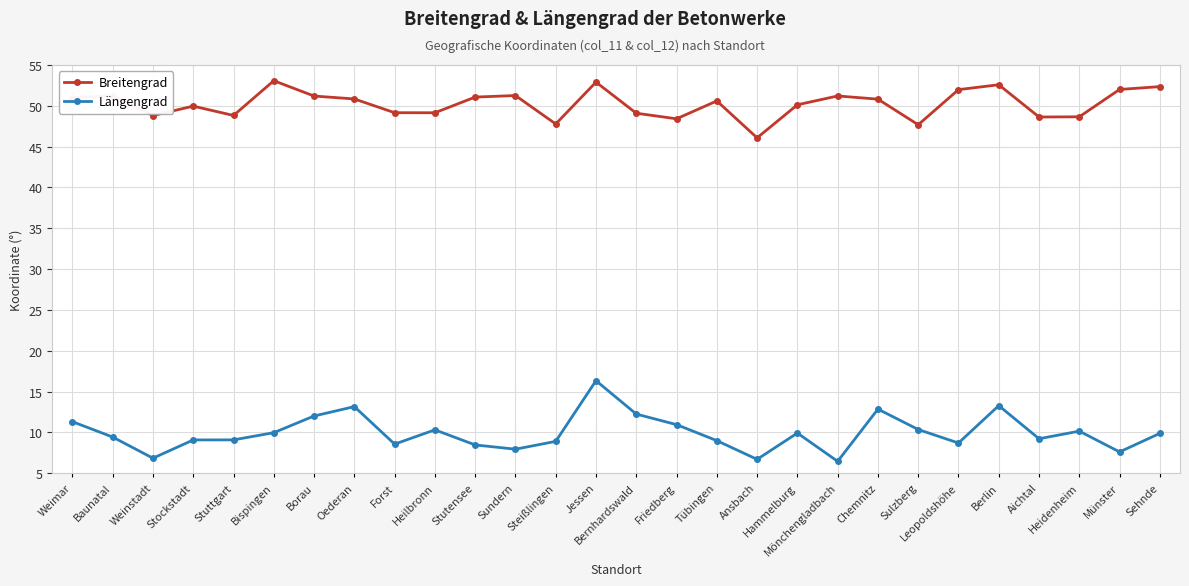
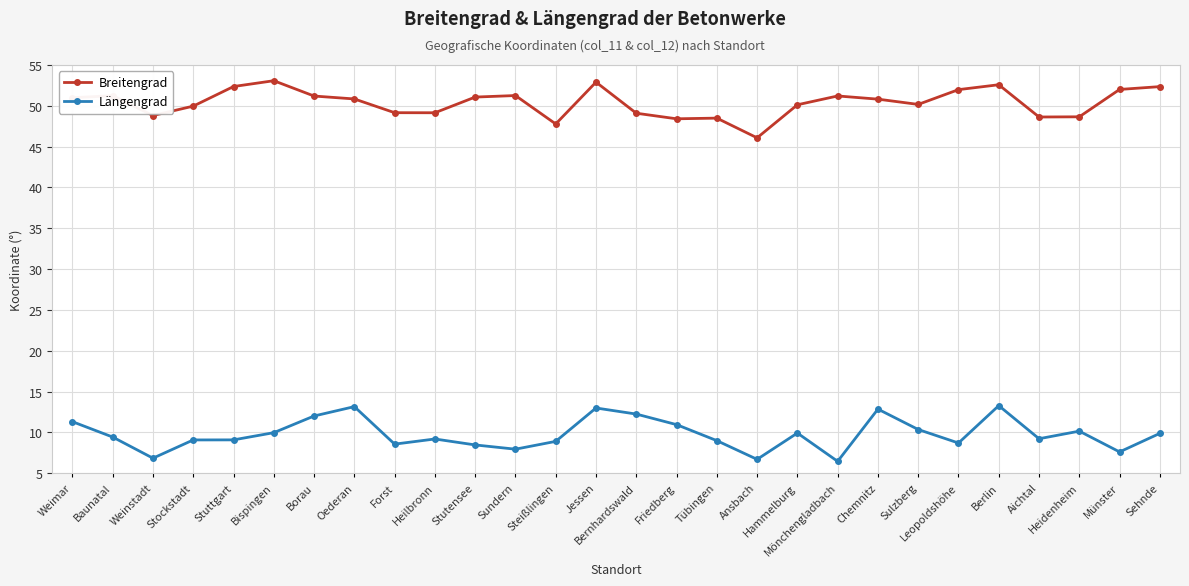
  {
    "Breitengrad": {
      "Weinstadt": 49,
      "Stockstadt": 50,
-     "Stuttgart": 49,
+     "Stuttgart": 52,
      "Bispingen": 53,
      "Borau": 51,
      "Oederan": 51,
      "Forst": 49,
      "Heilbronn": 49,
      "Stutensee": 51,
      "Sundern": 51,
      "Steißlingen": 48,
      "Jessen": 53,
      "Bernhardswald": 49,
      "Friedberg": 48,
-     "Tübingen": 51,
+     "Tübingen": 48,
      "Ansbach": 46,
      "Hammelburg": 50,
      "Mönchengladbach": 51,
      "Chemnitz": 51,
-     "Sulzberg": 48,
+     "Sulzberg": 50,
      "Leopoldshöhe": 52,
      "Berlin": 53,
      "Aichtal": 49,
      "Heidenheim": 49,
      "Münster": 52,
      "Sehnde": 52
    },
    "Längengrad": {
      "Weimar": 11,
      "Baunatal": 9,
      "Weinstadt": 7,
      "Stockstadt": 9,
      "Stuttgart": 9,
      "Bispingen": 10,
      "Borau": 12,
      "Oederan": 13,
      "Forst": 9,
-     "Heilbronn": 10,
+     "Heilbronn": 9,
      "Stutensee": 8,
      "Sundern": 8,
      "Steißlingen": 9,
-     "Jessen": 16,
+     "Jessen": 13,
      "Bernhardswald": 12,
      "Friedberg": 11,
      "Tübingen": 9,
      "Ansbach": 7,
      "Hammelburg": 10,
      "Mönchengladbach": 6,
      "Chemnitz": 13,
      "Sulzberg": 10,
      "Leopoldshöhe": 9,
      "Berlin": 13,
      "Aichtal": 9,
      "Heidenheim": 10,
      "Münster": 8,
      "Sehnde": 10
    }
  }
